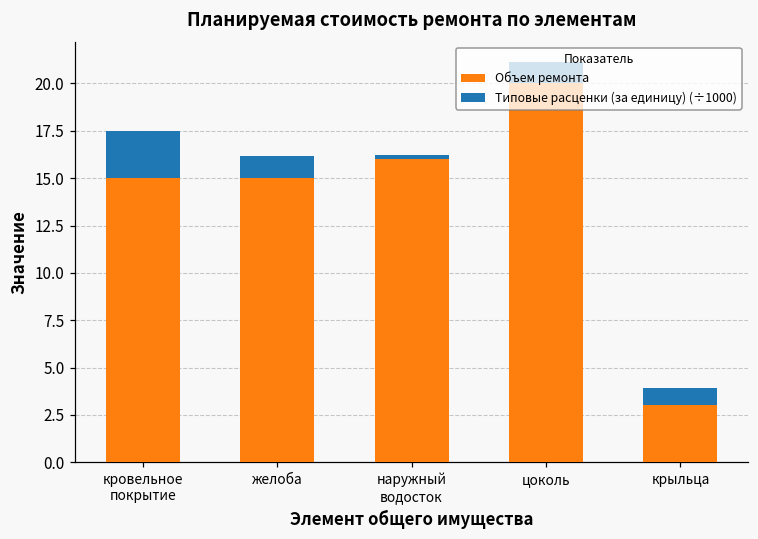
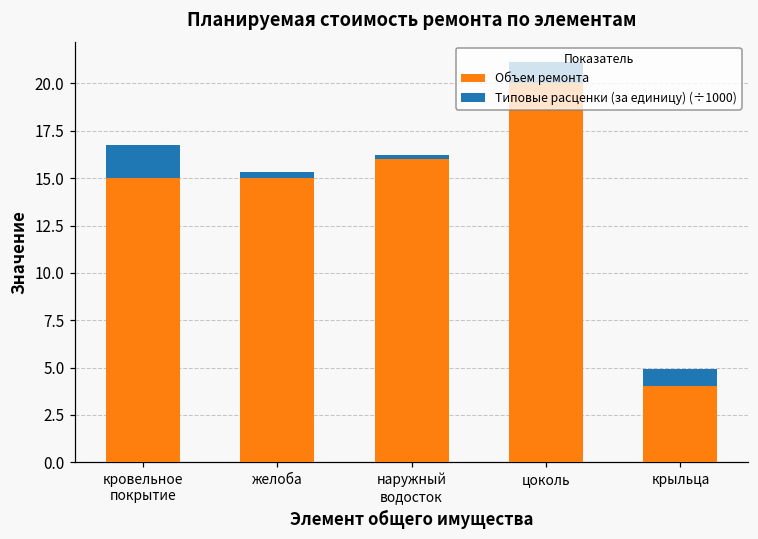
  {
    "Объем ремонта": {
      "кровельное покрытие": 15,
      "желоба": 15,
      "наружный водосток": 16,
-     "крыльца": 3
+     "крыльца": 4
    },
    "Типовые расценки (за единицу) (÷1000)": {
-     "кровельное покрытие": 2.5,
-     "желоба": 1.2,
+     "кровельное покрытие": 1.7,
+     "желоба": 0.3,
      "наружный водосток": 0.2,
      "крыльца": 0.9
    }
  }
